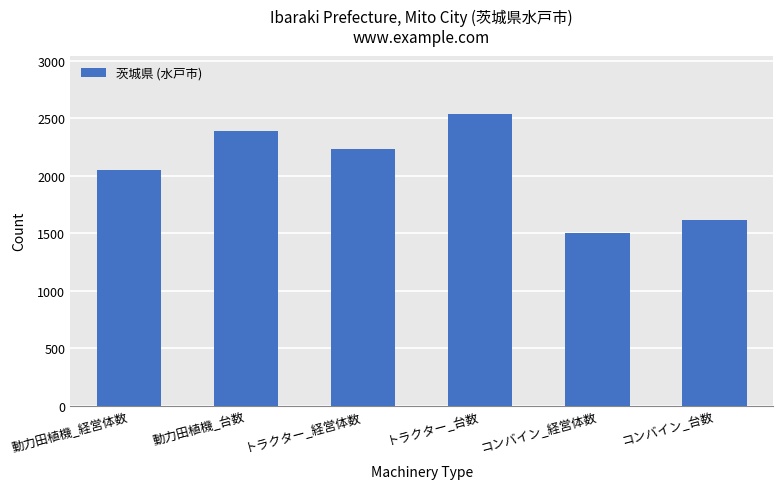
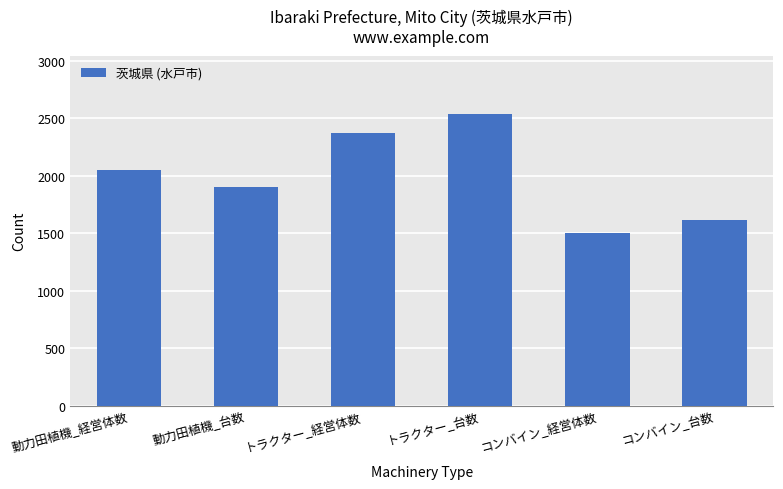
  {
    "動力田植機_経営体数": 2050,
-   "動力田植機_台数": 2380,
-   "トラクター_経営体数": 2230,
+   "動力田植機_台数": 1900,
+   "トラクター_経営体数": 2370,
    "トラクター_台数": 2540,
    "コンバイン_経営体数": 1500,
    "コンバイン_台数": 1620
  }
